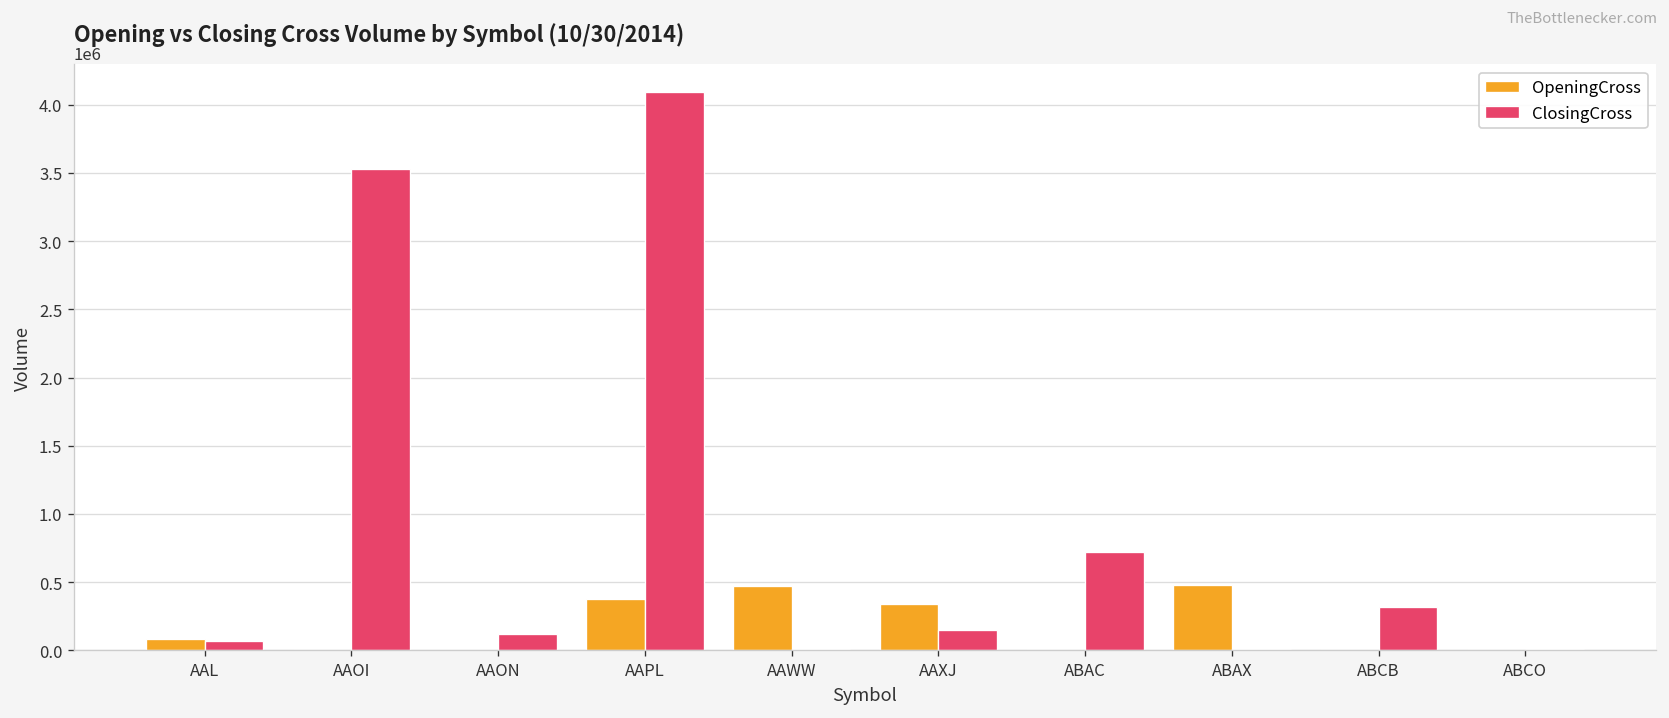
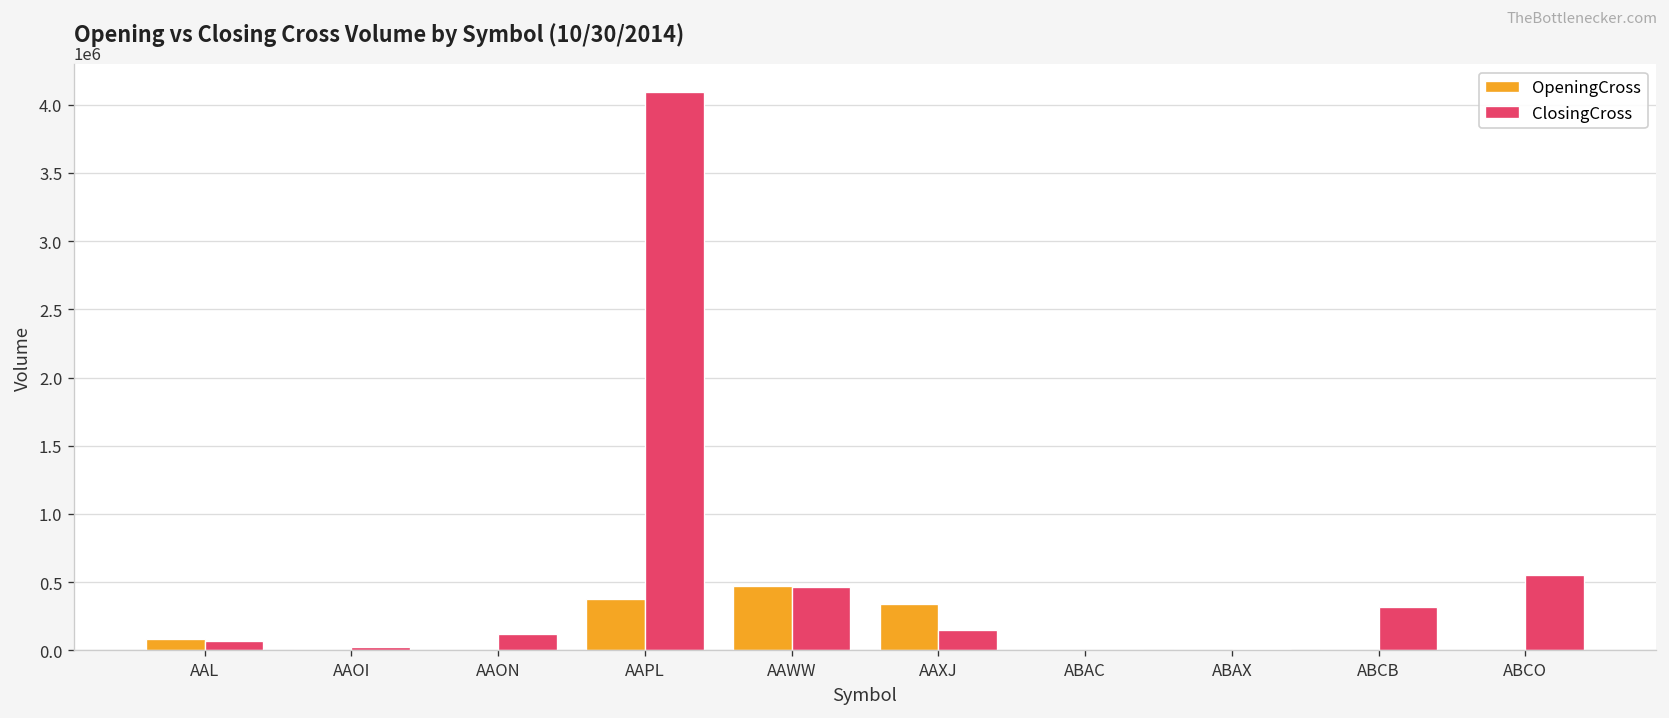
  {
    "OpeningCross": {
      "AAL": 80000,
      "AAPL": 370000,
      "AAWW": 470000,
      "AAXJ": 340000,
-     "ABAX": 480000
+     "ABAX": 0
    },
    "ClosingCross": {
      "AAL": 70000,
-     "AAOI": 3530000,
+     "AAOI": 20000,
      "AAON": 120000,
      "AAPL": 4090000,
-     "AAWW": 10000,
+     "AAWW": 460000,
      "AAXJ": 150000,
-     "ABAC": 720000,
+     "ABAC": 0,
      "ABCB": 320000,
-     "ABCO": 10000
+     "ABCO": 550000
    }
  }
